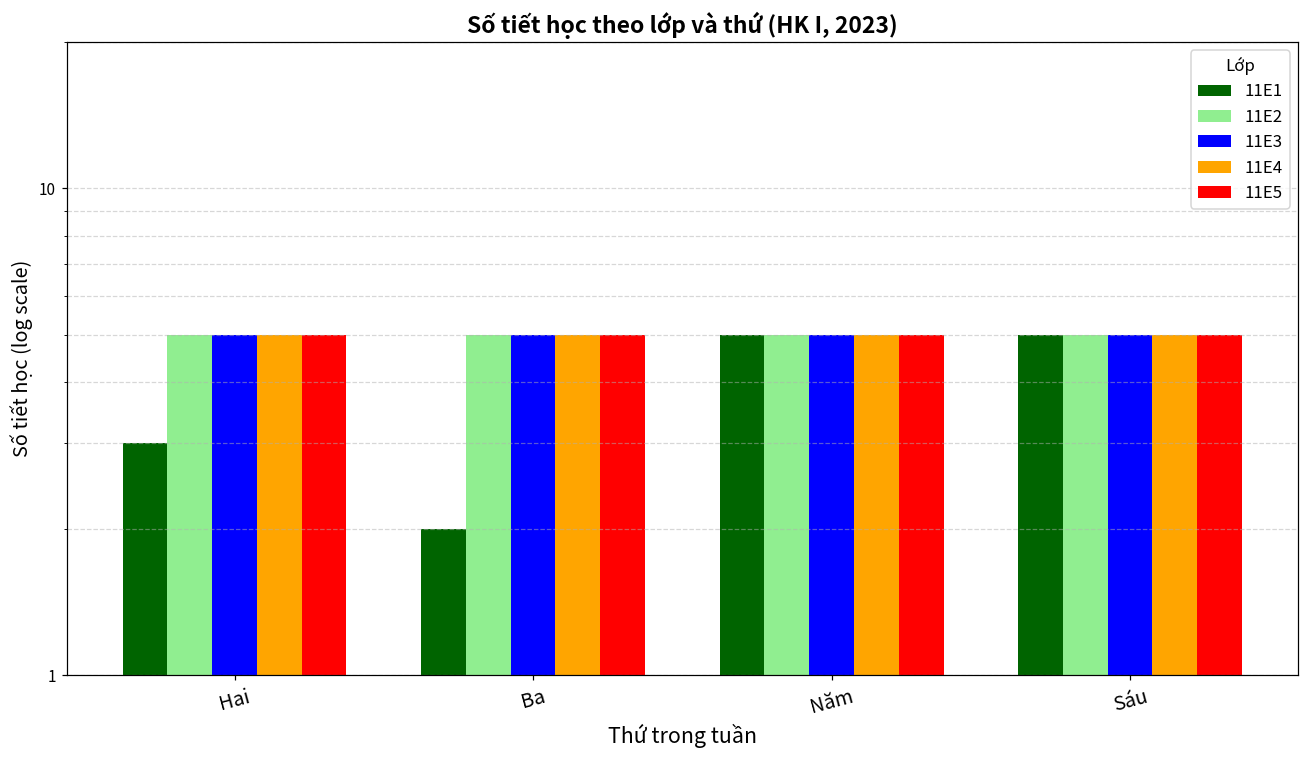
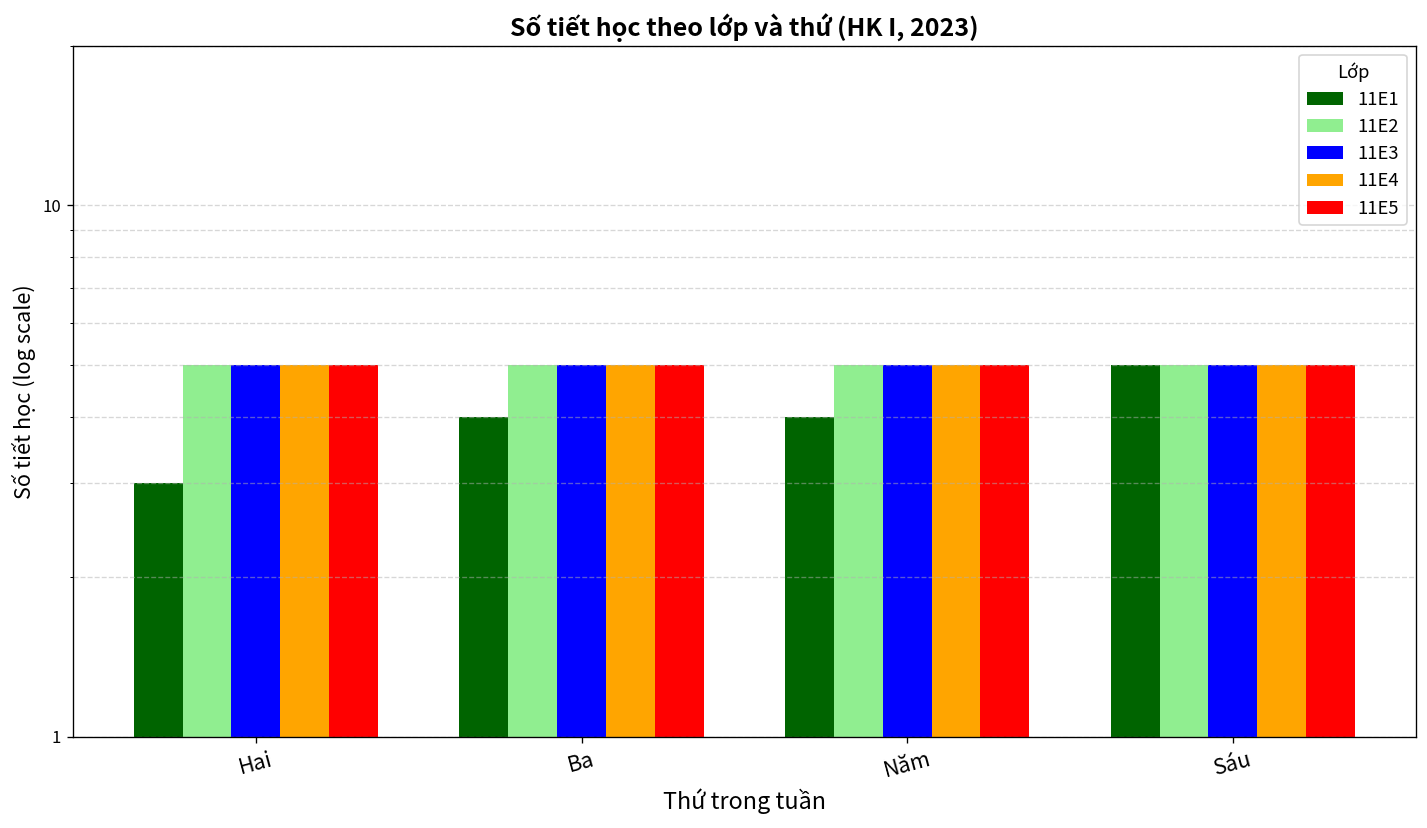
  {
    "11E1": {
      "Hai": 3,
-     "Ba": 2,
-     "Năm": 5,
+     "Ba": 4,
+     "Năm": 4,
      "Sáu": 5
    },
    "11E2": {
      "Hai": 5,
      "Ba": 5,
      "Năm": 5,
      "Sáu": 5
    },
    "11E3": {
      "Hai": 5,
      "Ba": 5,
      "Năm": 5,
      "Sáu": 5
    },
    "11E4": {
      "Hai": 5,
      "Ba": 5,
      "Năm": 5,
      "Sáu": 5
    },
    "11E5": {
      "Hai": 5,
      "Ba": 5,
      "Năm": 5,
      "Sáu": 5
    }
  }
